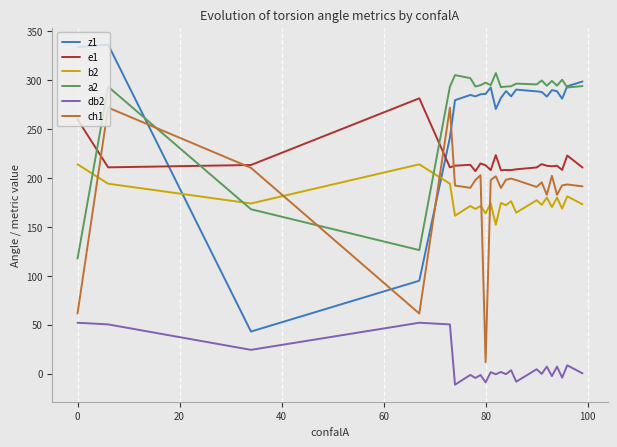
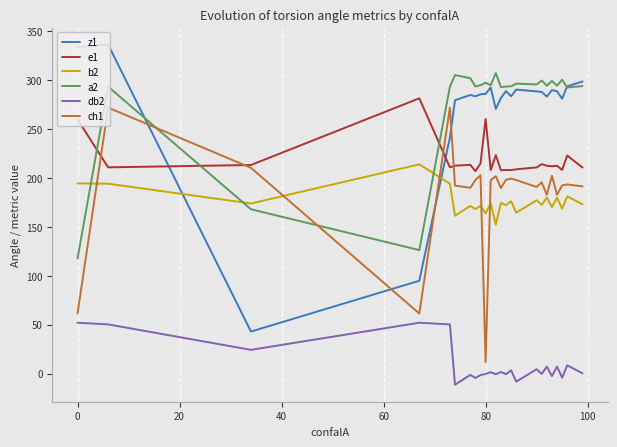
  {
    "z1": {
      "80": 290
    },
    "e1": {
-     "80": 210
+     "80": 260
    },
    "b2": {
-     "0": 210,
+     "0": 190,
      "80": 160
    },
    "a2": {
      "0": 120,
      "80": 300
    },
    "db2": {
      "0": 50,
-     "80": -10
+     "80": 0
    },
    "ch1": {
      "0": 60,
      "80": 10
    }
  }
